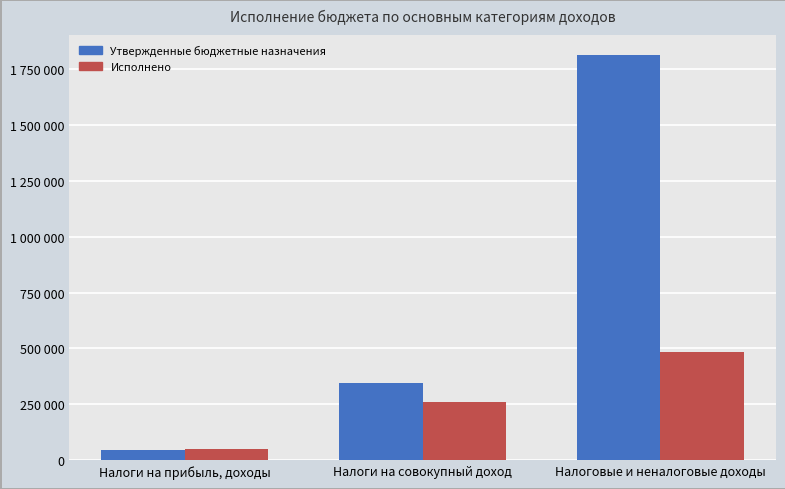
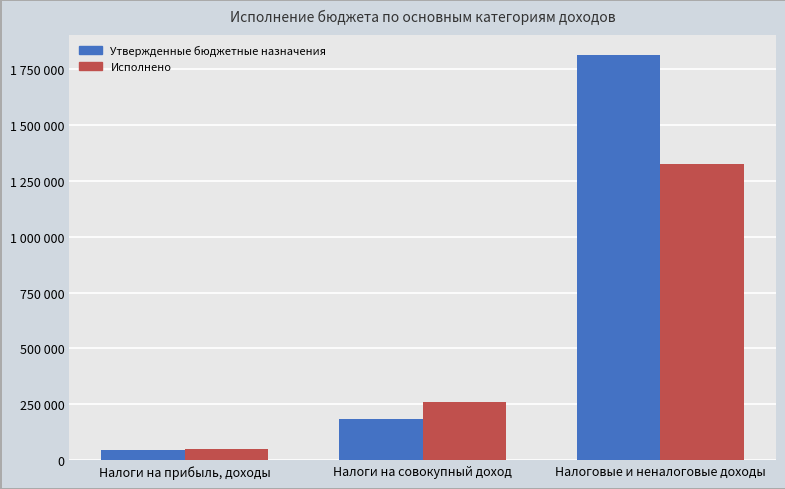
  {
    "Утвержденные бюджетные назначения": {
      "Налоги на прибыль, доходы": 50000,
-     "Налоги на совокупный доход": 350000,
+     "Налоги на совокупный доход": 190000,
      "Налоговые и неналоговые доходы": 1810000
    },
    "Исполнено": {
      "Налоги на прибыль, доходы": 50000,
      "Налоги на совокупный доход": 260000,
-     "Налоговые и неналоговые доходы": 490000
+     "Налоговые и неналоговые доходы": 1320000
    }
  }
